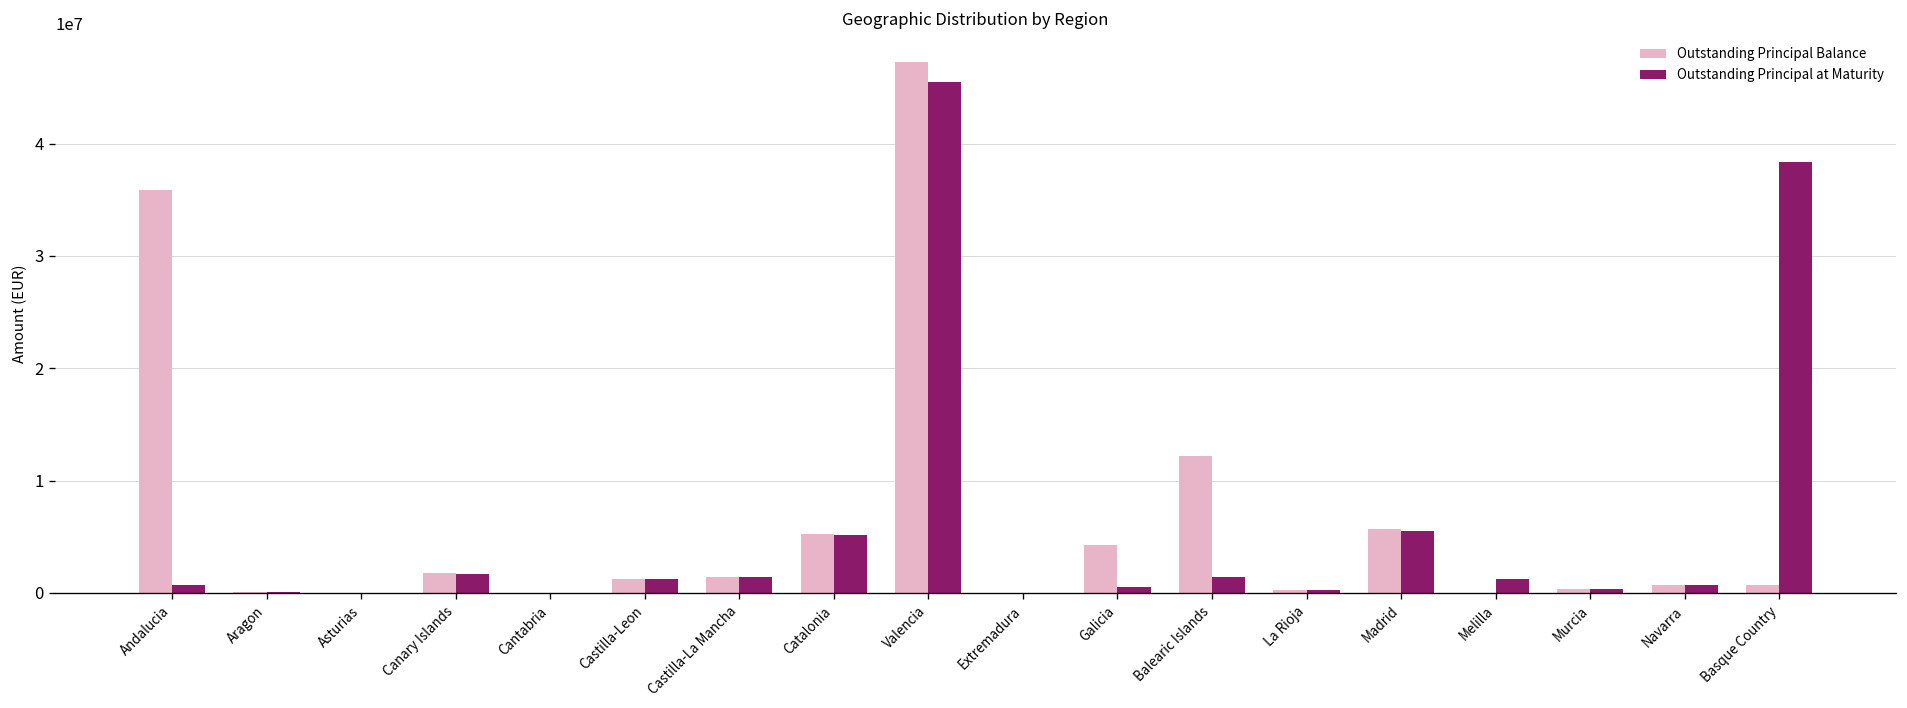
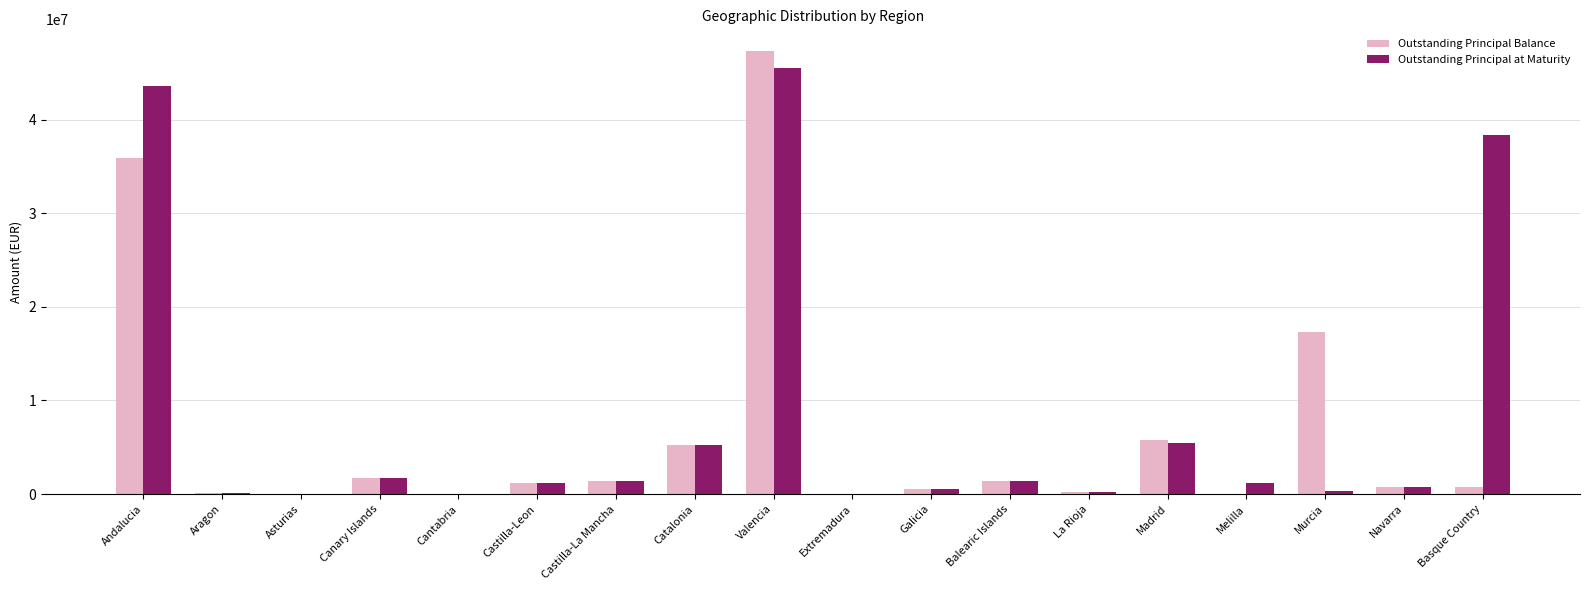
  {
    "Outstanding Principal Balance": {
      "Andalucia": 36000000,
      "Canary Islands": 2000000,
      "Castilla-Leon": 1000000,
      "Castilla-La Mancha": 1000000,
      "Catalonia": 5000000,
      "Valencia": 47000000,
-     "Galicia": 4000000,
-     "Balearic Islands": 12000000,
+     "Galicia": 1000000,
+     "Balearic Islands": 1000000,
      "Madrid": 6000000,
-     "Murcia": 0,
+     "Murcia": 17000000,
      "Navarra": 1000000,
      "Basque Country": 1000000
    },
    "Outstanding Principal at Maturity": {
-     "Andalucia": 1000000,
+     "Andalucia": 44000000,
      "Canary Islands": 2000000,
      "Castilla-Leon": 1000000,
      "Castilla-La Mancha": 1000000,
      "Catalonia": 5000000,
      "Valencia": 45000000,
      "Galicia": 1000000,
      "Balearic Islands": 1000000,
      "Madrid": 5000000,
      "Melilla": 1000000,
      "Murcia": 0,
      "Navarra": 1000000,
      "Basque Country": 38000000
    }
  }
